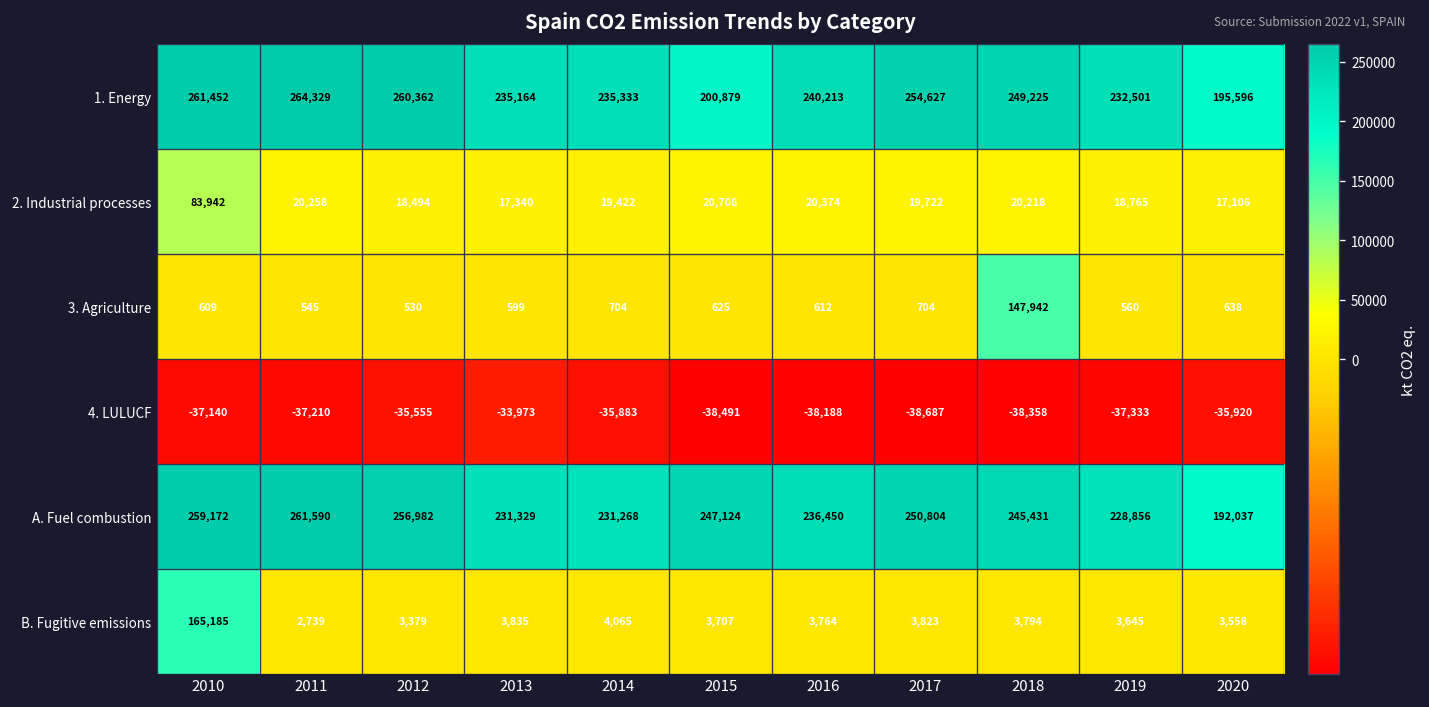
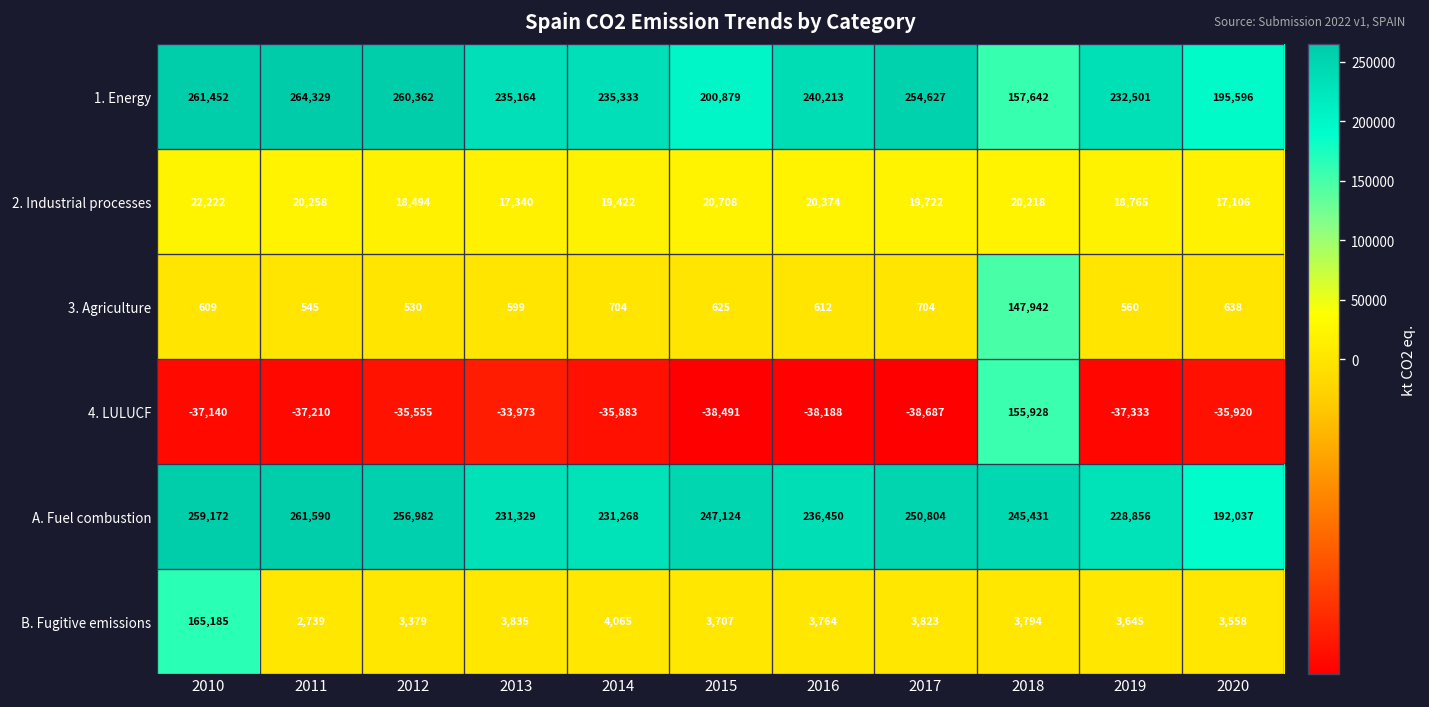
  {
    "1. Energy": {
      "2010": "261,452",
      "2011": "264,329",
      "2012": "260,362",
      "2013": "235,164",
      "2014": "235,333",
      "2015": "200,879",
      "2016": "240,213",
      "2017": "254,627",
-     "2018": "249,225",
+     "2018": "157,642",
      "2019": "232,501",
      "2020": "195,596"
    },
    "2. Industrial processes": {
-     "2010": "83,942",
+     "2010": "22,222",
      "2011": "20,258",
      "2012": "18,494",
      "2013": "17,340",
      "2014": "19,422",
      "2015": "20,708",
      "2016": "20,374",
      "2017": "19,722",
      "2018": "20,218",
      "2019": "18,765",
      "2020": "17,106"
    },
    "3. Agriculture": {
      "2010": "609",
      "2011": "545",
      "2012": "530",
      "2013": "599",
      "2014": "704",
      "2015": "625",
      "2016": "612",
      "2017": "704",
      "2018": "147,942",
      "2019": "560",
      "2020": "638"
    },
    "4. LULUCF": {
      "2010": "-37,140",
      "2011": "-37,210",
      "2012": "-35,555",
      "2013": "-33,973",
      "2014": "-35,883",
      "2015": "-38,491",
      "2016": "-38,188",
      "2017": "-38,687",
-     "2018": "-38,358",
+     "2018": "155,928",
      "2019": "-37,333",
      "2020": "-35,920"
    },
    "A. Fuel combustion": {
      "2010": "259,172",
      "2011": "261,590",
      "2012": "256,982",
      "2013": "231,329",
      "2014": "231,268",
      "2015": "247,124",
      "2016": "236,450",
      "2017": "250,804",
      "2018": "245,431",
      "2019": "228,856",
      "2020": "192,037"
    },
    "B. Fugitive emissions": {
      "2010": "165,185",
      "2011": "2,739",
      "2012": "3,379",
      "2013": "3,835",
      "2014": "4,065",
      "2015": "3,707",
      "2016": "3,764",
      "2017": "3,823",
      "2018": "3,794",
      "2019": "3,645",
      "2020": "3,558"
    }
  }
